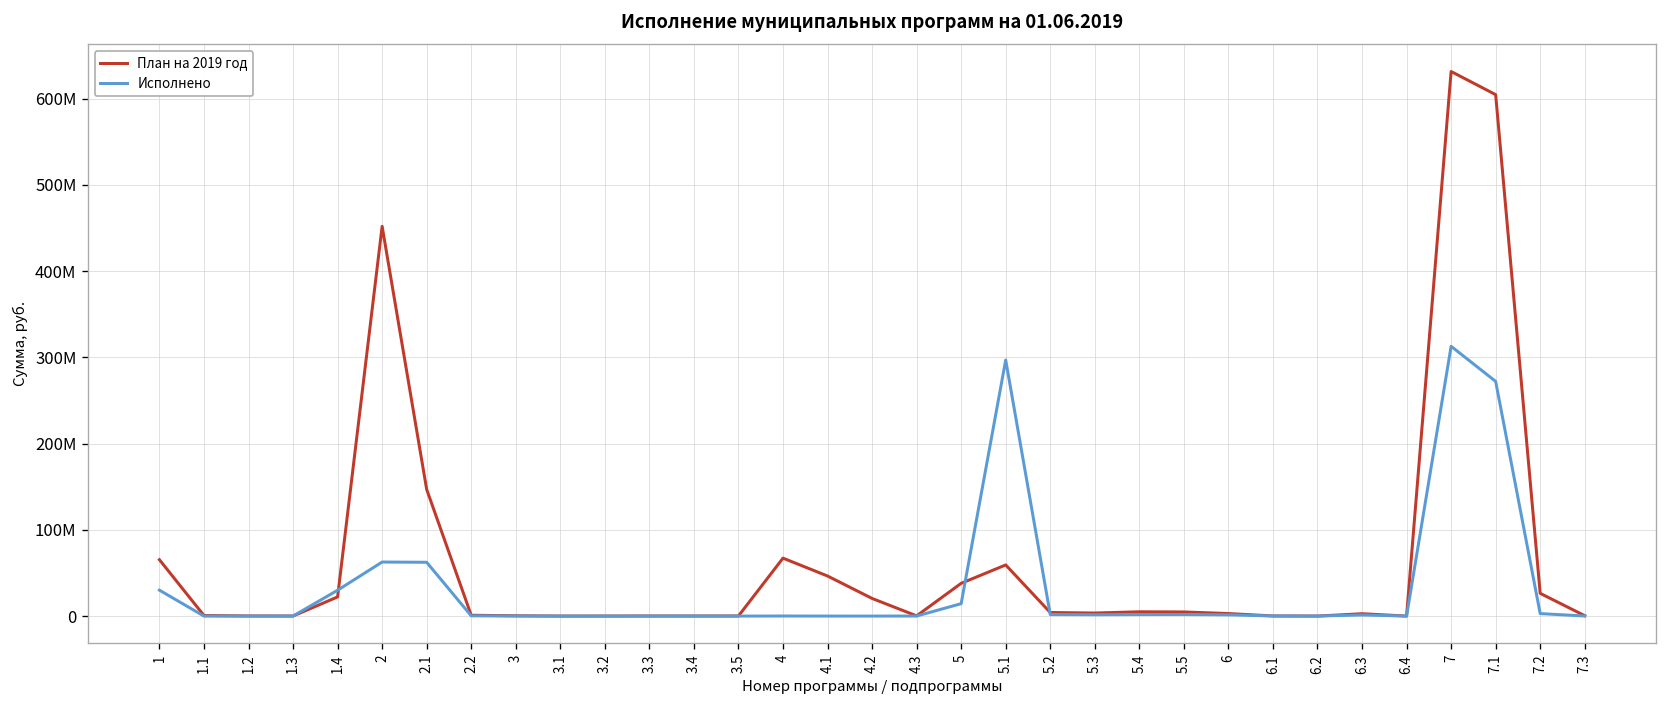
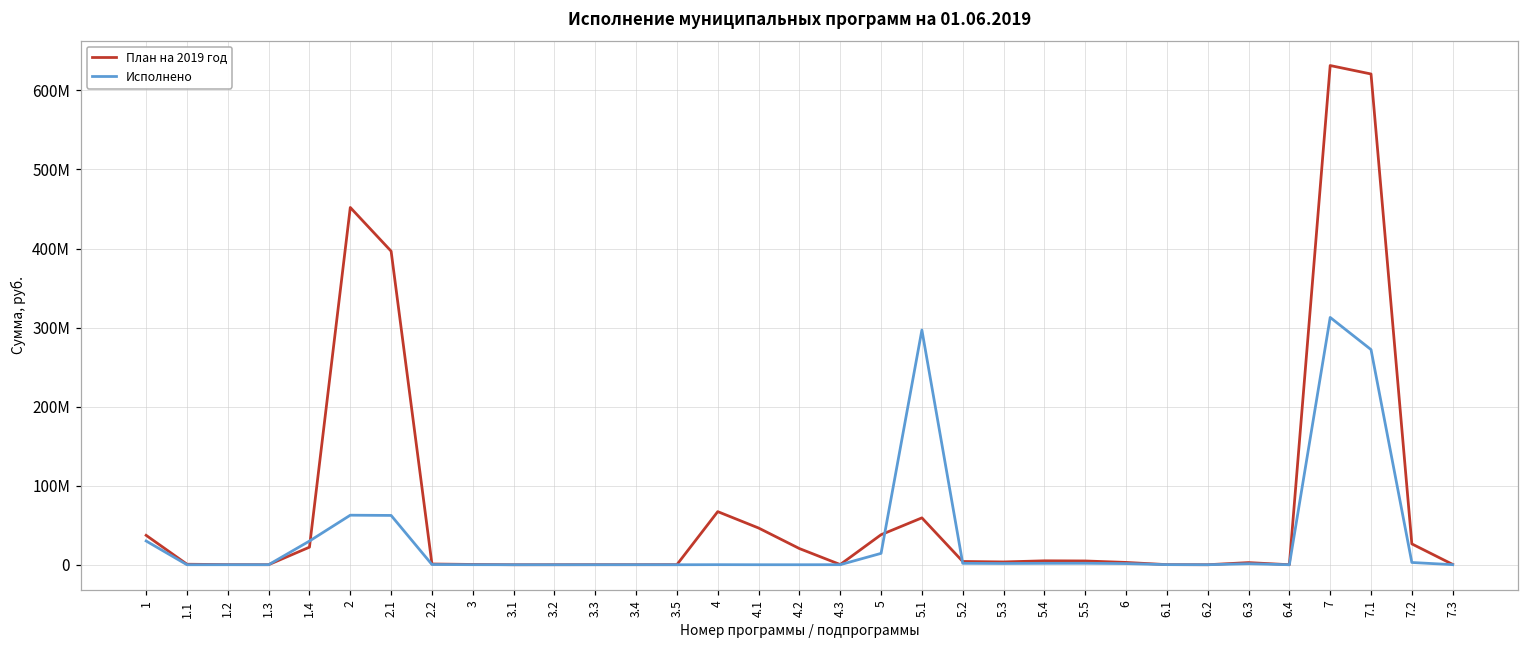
  {
    "План на 2019 год": {
-     "1": 70000000,
+     "1": 40000000,
      "1.4": 20000000,
      "2": 450000000,
-     "2.1": 150000000,
+     "2.1": 400000000,
      "4": 70000000,
      "4.1": 50000000,
      "4.2": 20000000,
      "5": 40000000,
      "5.1": 60000000,
      "7": 630000000,
-     "7.1": 600000000,
+     "7.1": 620000000,
      "7.2": 30000000
    },
    "Исполнено": {
      "1": 30000000,
      "1.4": 30000000,
      "2": 60000000,
      "2.1": 60000000,
      "4": 0,
      "4.1": 0,
      "4.2": 0,
      "5": 10000000,
      "5.1": 300000000,
      "7": 310000000,
      "7.1": 270000000,
      "7.2": 0
    }
  }
